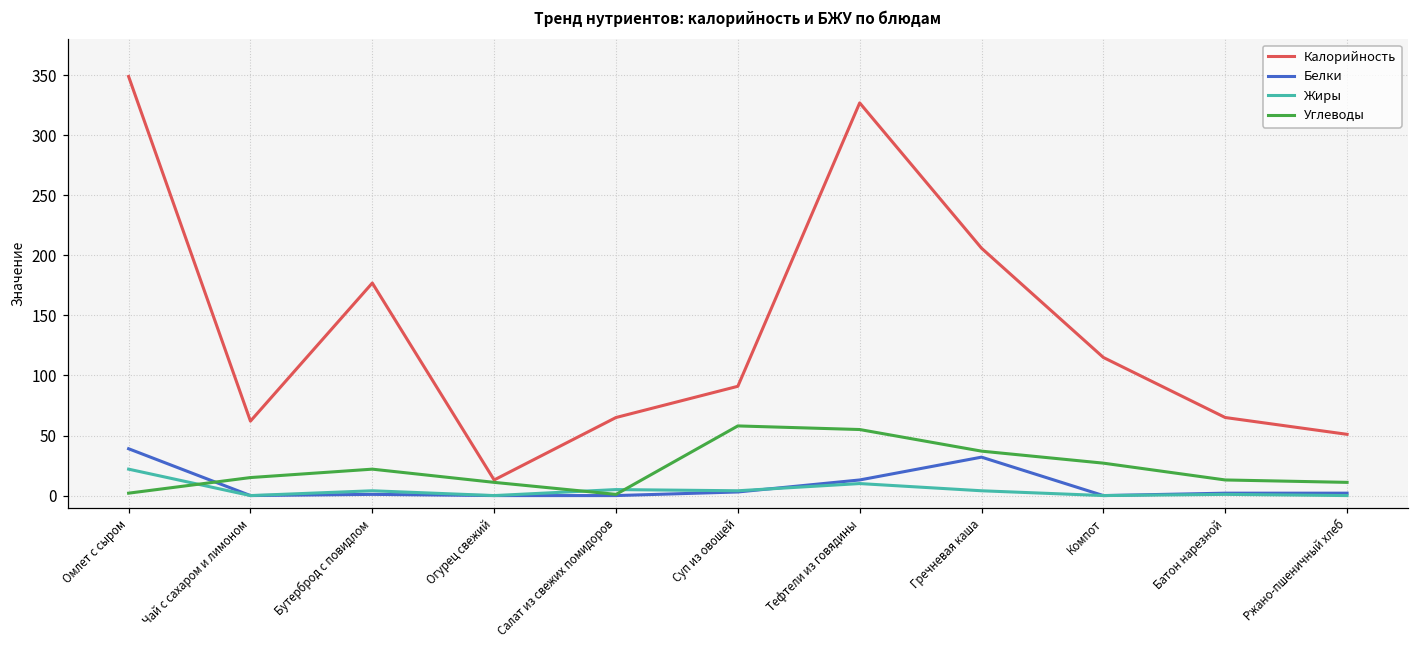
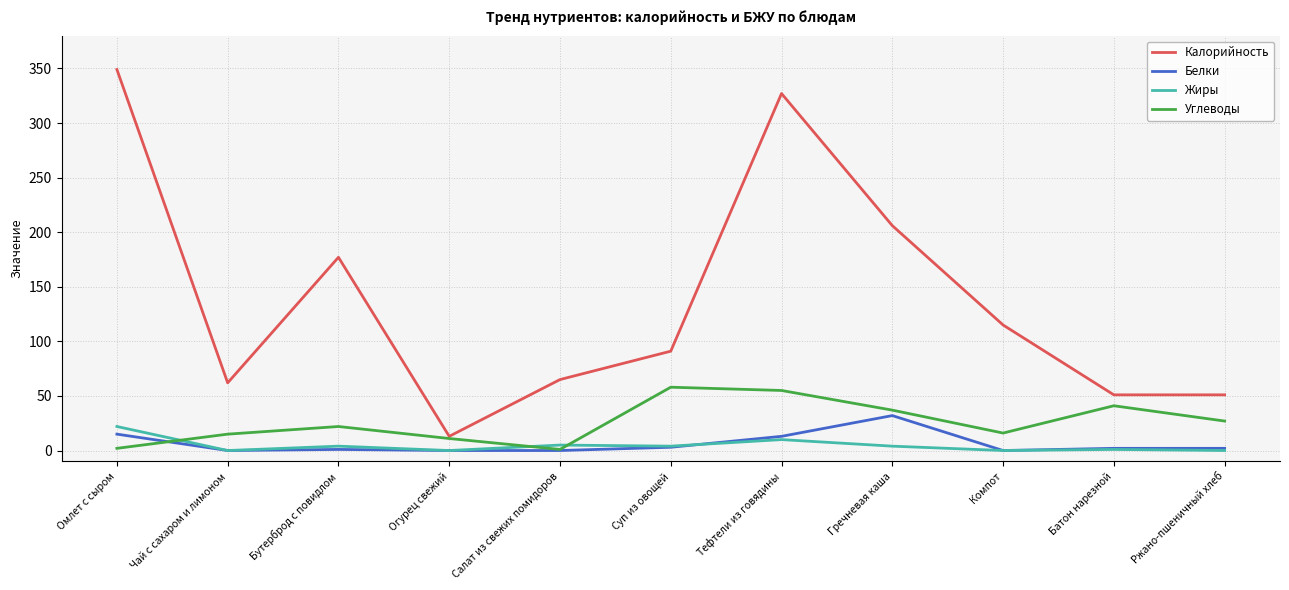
  {
    "Калорийность": {
      "Омлет с сыром": 349,
      "Чай с сахаром и лимоном": 62,
      "Бутерброд с повидлом": 177,
      "Салат из свежих помидоров": 65,
      "Суп из овощей": 91,
      "Тефтели из говядины": 327,
      "Гречневая каша": 206,
      "Компот": 115,
-     "Батон нарезной": 65,
+     "Батон нарезной": 51,
      "Ржано-пшеничный хлеб": 51
    },
    "Белки": {
-     "Омлет с сыром": 39,
+     "Омлет с сыром": 15,
      "Бутерброд с повидлом": 1,
      "Тефтели из говядины": 13,
      "Гречневая каша": 32
    },
    "Жиры": {
      "Омлет с сыром": 22,
      "Бутерброд с повидлом": 4,
      "Салат из свежих помидоров": 5,
      "Тефтели из говядины": 10,
      "Гречневая каша": 4
    },
    "Углеводы": {
      "Омлет с сыром": 2,
      "Чай с сахаром и лимоном": 15,
      "Бутерброд с повидлом": 22,
      "Суп из овощей": 58,
      "Тефтели из говядины": 55,
      "Гречневая каша": 37,
-     "Компот": 27,
-     "Батон нарезной": 13,
-     "Ржано-пшеничный хлеб": 11
+     "Компот": 16,
+     "Батон нарезной": 41,
+     "Ржано-пшеничный хлеб": 27
    }
  }
